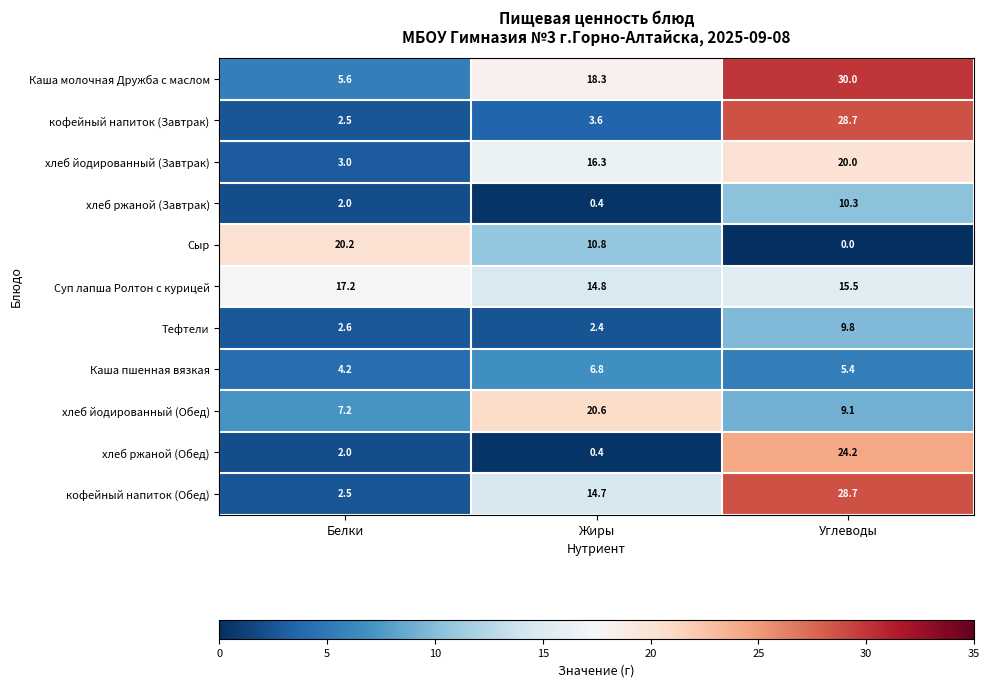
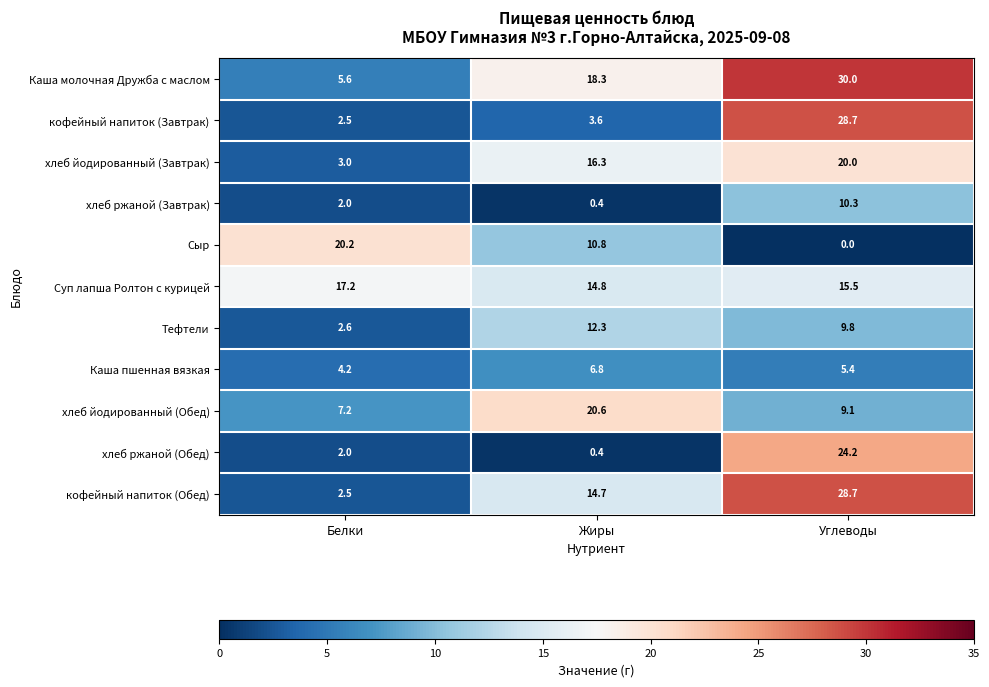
  {
    "Каша молочная Дружба с маслом": {
      "Белки": 5.6,
      "Жиры": 18.3,
      "Углеводы": 30.0
    },
    "кофейный напиток (Завтрак)": {
      "Белки": 2.5,
      "Жиры": 3.6,
      "Углеводы": 28.7
    },
    "хлеб йодированный (Завтрак)": {
      "Белки": 3.0,
      "Жиры": 16.3,
      "Углеводы": 20.0
    },
    "хлеб ржаной (Завтрак)": {
      "Белки": 2.0,
      "Жиры": 0.4,
      "Углеводы": 10.3
    },
    "Сыр": {
      "Белки": 20.2,
      "Жиры": 10.8,
      "Углеводы": 0.0
    },
    "Суп лапша Ролтон с курицей": {
      "Белки": 17.2,
      "Жиры": 14.8,
      "Углеводы": 15.5
    },
    "Тефтели": {
      "Белки": 2.6,
-     "Жиры": 2.4,
+     "Жиры": 12.3,
      "Углеводы": 9.8
    },
    "Каша пшенная вязкая": {
      "Белки": 4.2,
      "Жиры": 6.8,
      "Углеводы": 5.4
    },
    "хлеб йодированный (Обед)": {
      "Белки": 7.2,
      "Жиры": 20.6,
      "Углеводы": 9.1
    },
    "хлеб ржаной (Обед)": {
      "Белки": 2.0,
      "Жиры": 0.4,
      "Углеводы": 24.2
    },
    "кофейный напиток (Обед)": {
      "Белки": 2.5,
      "Жиры": 14.7,
      "Углеводы": 28.7
    }
  }
